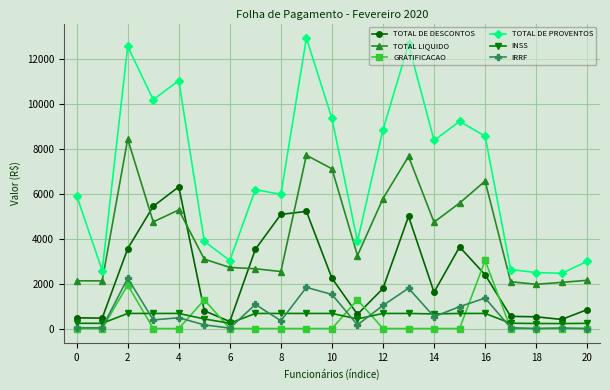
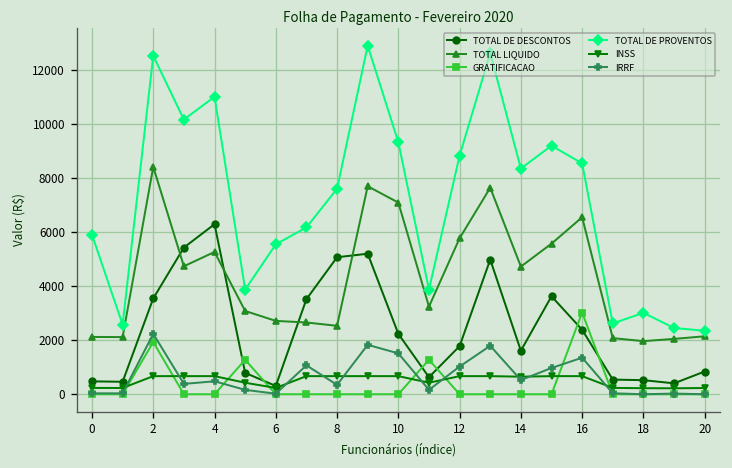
  {
    "GRATIFICACAO": {
      "2": 1900,
      "4": 0,
      "8": 0,
      "10": 0,
      "12": 0,
      "14": 0,
      "16": 3000
    },
    "TOTAL DE PROVENTOS": {
      "0": 5900,
      "2": 12500,
      "4": 11000,
-     "6": 3000,
-     "8": 6000,
+     "6": 5600,
+     "8": 7600,
      "10": 9300,
      "12": 8800,
      "14": 8400,
      "16": 8600,
-     "18": 2500,
-     "20": 3000
+     "18": 3000,
+     "20": 2400
    }
  }
